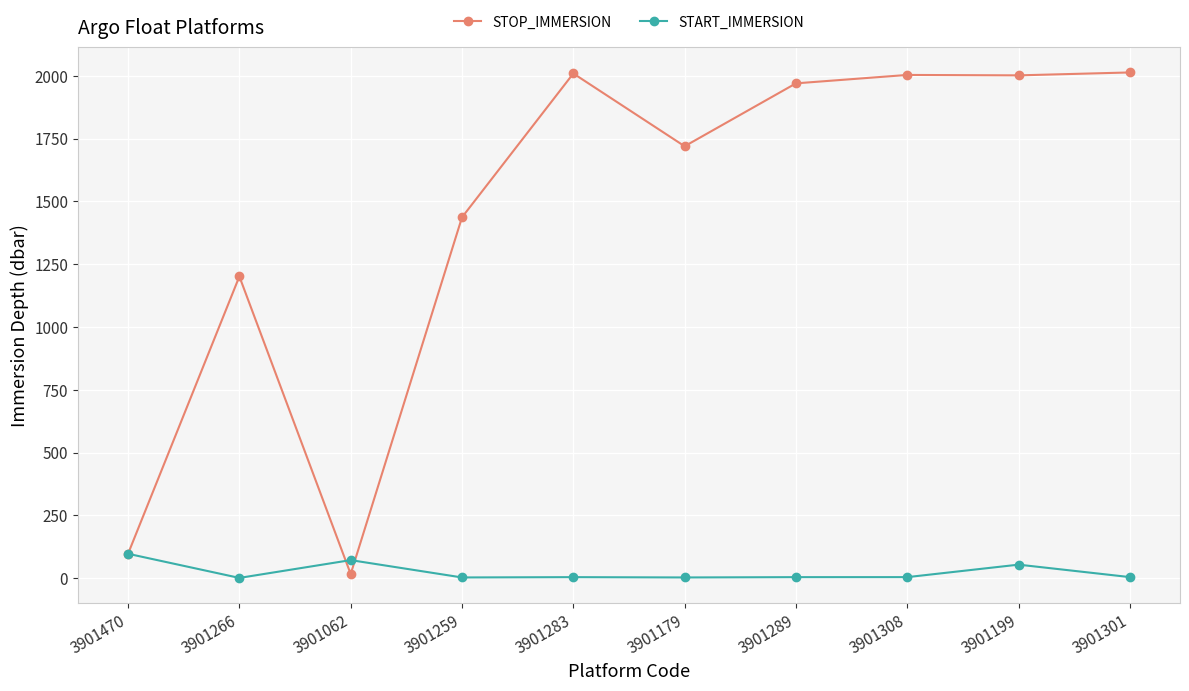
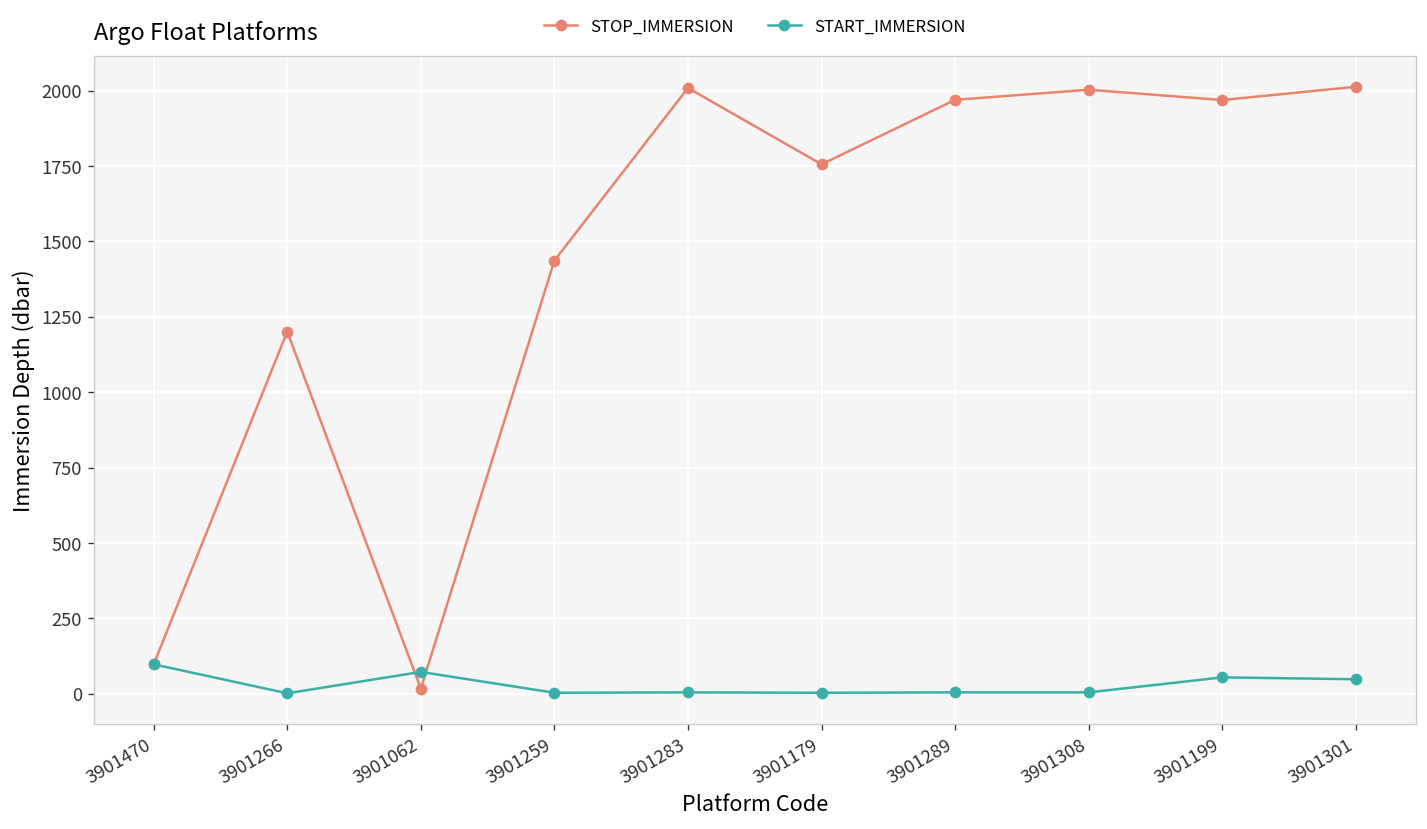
  {
    "STOP_IMMERSION": {
      "3901266": 1200,
      "3901062": 20,
      "3901259": 1440,
      "3901283": 2010,
-     "3901179": 1720,
+     "3901179": 1760,
      "3901289": 1970,
      "3901308": 2000,
-     "3901199": 2000,
+     "3901199": 1970,
      "3901301": 2010
    },
    "START_IMMERSION": {
      "3901266": 0,
      "3901062": 70,
      "3901259": 0,
      "3901283": 0,
      "3901179": 0,
      "3901289": 0,
      "3901308": 0,
      "3901199": 50,
-     "3901301": 0
+     "3901301": 50
    }
  }
